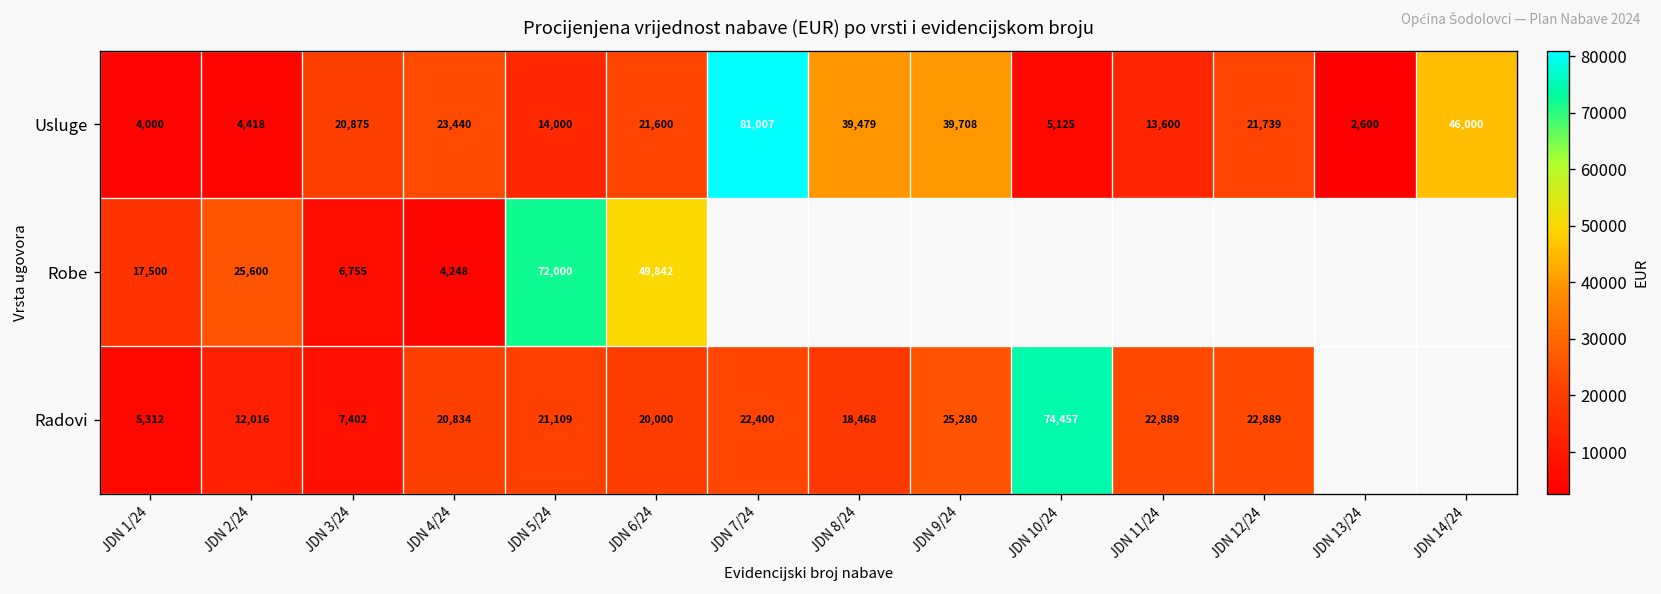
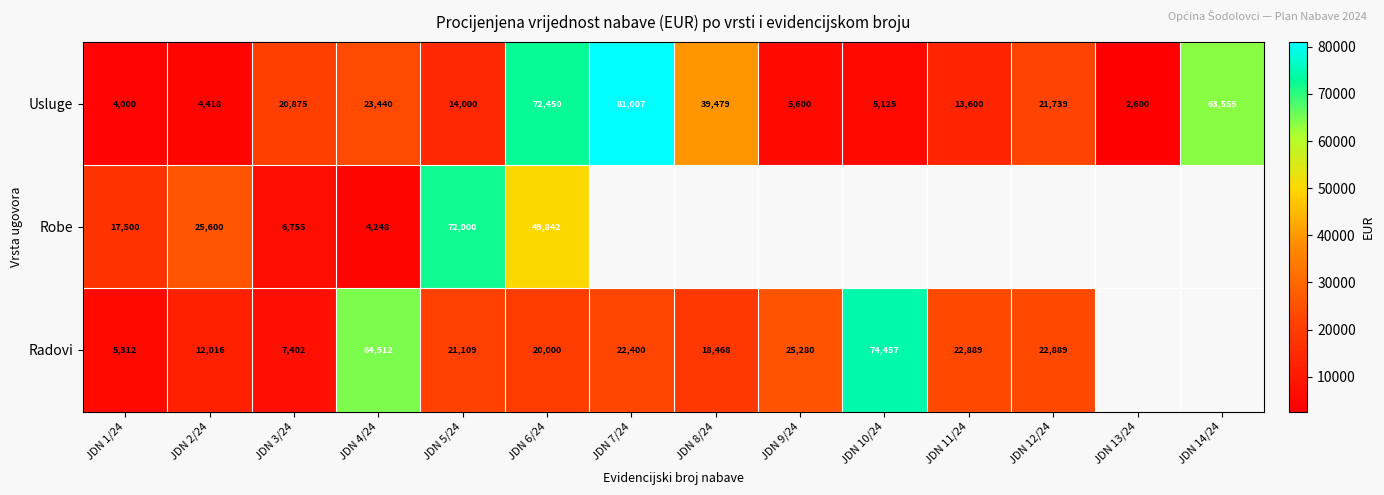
  {
    "Usluge": {
      "JDN 1/24": "4,000",
      "JDN 2/24": "4,418",
      "JDN 3/24": "20,875",
      "JDN 4/24": "23,440",
      "JDN 5/24": "14,000",
-     "JDN 6/24": "21,600",
+     "JDN 6/24": "72,450",
      "JDN 7/24": "81,007",
      "JDN 8/24": "39,479",
-     "JDN 9/24": "39,708",
+     "JDN 9/24": "5,600",
      "JDN 10/24": "5,125",
      "JDN 11/24": "13,600",
      "JDN 12/24": "21,739",
      "JDN 13/24": "2,600",
-     "JDN 14/24": "46,000"
+     "JDN 14/24": "63,555"
    },
    "Robe": {
      "JDN 1/24": "17,500",
      "JDN 2/24": "25,600",
      "JDN 3/24": "6,755",
      "JDN 4/24": "4,248",
      "JDN 5/24": "72,000",
      "JDN 6/24": "49,842"
    },
    "Radovi": {
      "JDN 1/24": "5,312",
      "JDN 2/24": "12,016",
      "JDN 3/24": "7,402",
-     "JDN 4/24": "20,834",
+     "JDN 4/24": "64,512",
      "JDN 5/24": "21,109",
      "JDN 6/24": "20,000",
      "JDN 7/24": "22,400",
      "JDN 8/24": "18,468",
      "JDN 9/24": "25,280",
      "JDN 10/24": "74,457",
      "JDN 11/24": "22,889",
      "JDN 12/24": "22,889"
    }
  }
